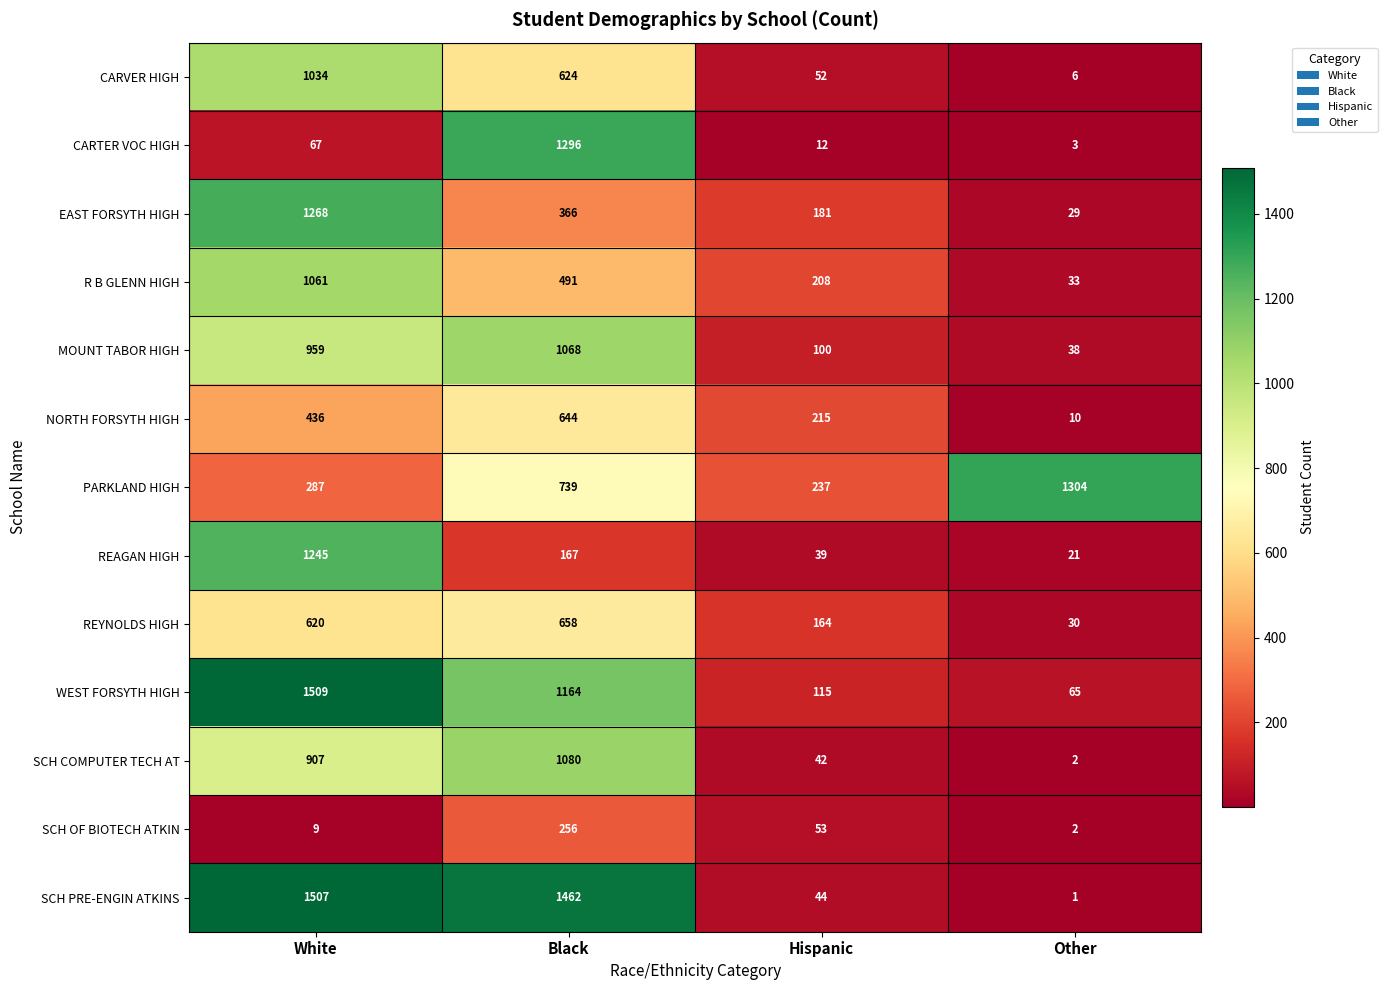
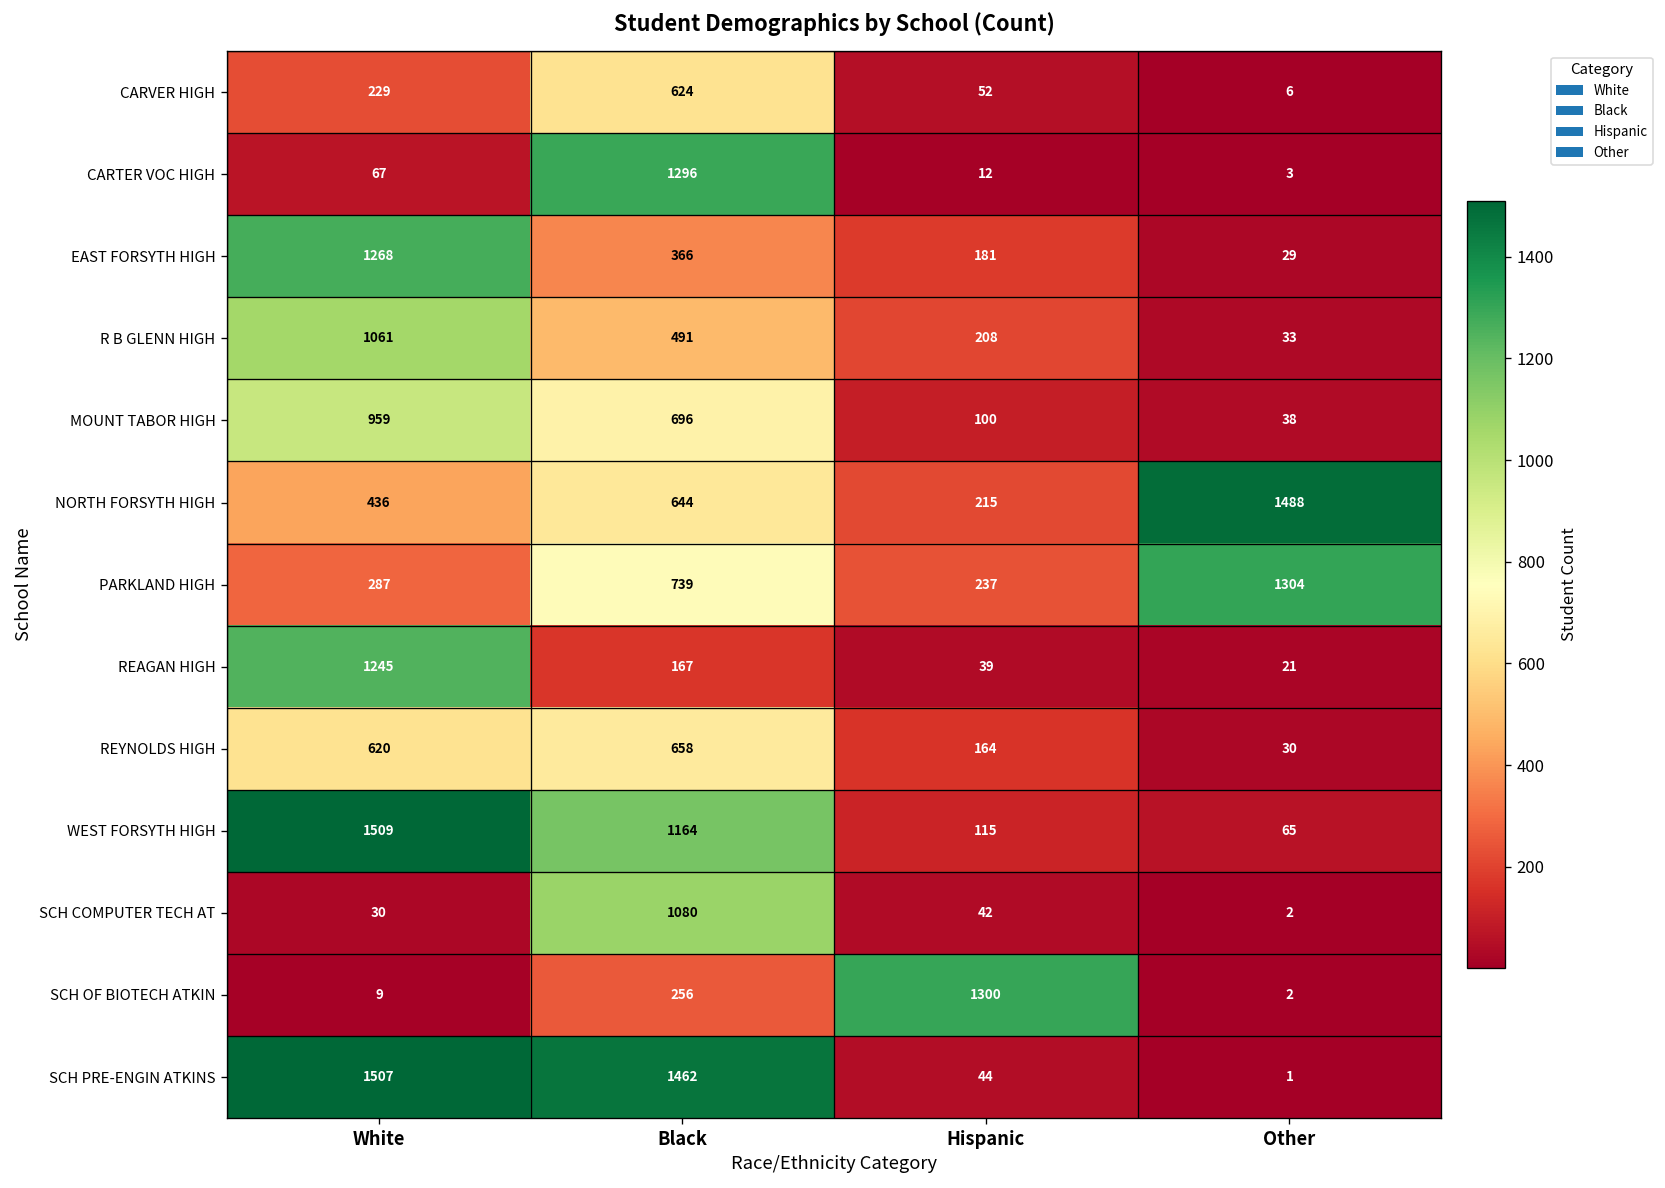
  {
    "CARVER HIGH": {
-     "White": 1034,
+     "White": 229,
      "Black": 624,
      "Hispanic": 52,
      "Other": 6
    },
    "CARTER VOC HIGH": {
      "White": 67,
      "Black": 1296,
      "Hispanic": 12,
      "Other": 3
    },
    "EAST FORSYTH HIGH": {
      "White": 1268,
      "Black": 366,
      "Hispanic": 181,
      "Other": 29
    },
    "R B GLENN HIGH": {
      "White": 1061,
      "Black": 491,
      "Hispanic": 208,
      "Other": 33
    },
    "MOUNT TABOR HIGH": {
      "White": 959,
-     "Black": 1068,
+     "Black": 696,
      "Hispanic": 100,
      "Other": 38
    },
    "NORTH FORSYTH HIGH": {
      "White": 436,
      "Black": 644,
      "Hispanic": 215,
-     "Other": 10
+     "Other": 1488
    },
    "PARKLAND HIGH": {
      "White": 287,
      "Black": 739,
      "Hispanic": 237,
      "Other": 1304
    },
    "REAGAN HIGH": {
      "White": 1245,
      "Black": 167,
      "Hispanic": 39,
      "Other": 21
    },
    "REYNOLDS HIGH": {
      "White": 620,
      "Black": 658,
      "Hispanic": 164,
      "Other": 30
    },
    "WEST FORSYTH HIGH": {
      "White": 1509,
      "Black": 1164,
      "Hispanic": 115,
      "Other": 65
    },
    "SCH COMPUTER TECH AT": {
-     "White": 907,
+     "White": 30,
      "Black": 1080,
      "Hispanic": 42,
      "Other": 2
    },
    "SCH OF BIOTECH ATKIN": {
      "White": 9,
      "Black": 256,
-     "Hispanic": 53,
+     "Hispanic": 1300,
      "Other": 2
    },
    "SCH PRE-ENGIN ATKINS": {
      "White": 1507,
      "Black": 1462,
      "Hispanic": 44,
      "Other": 1
    }
  }
